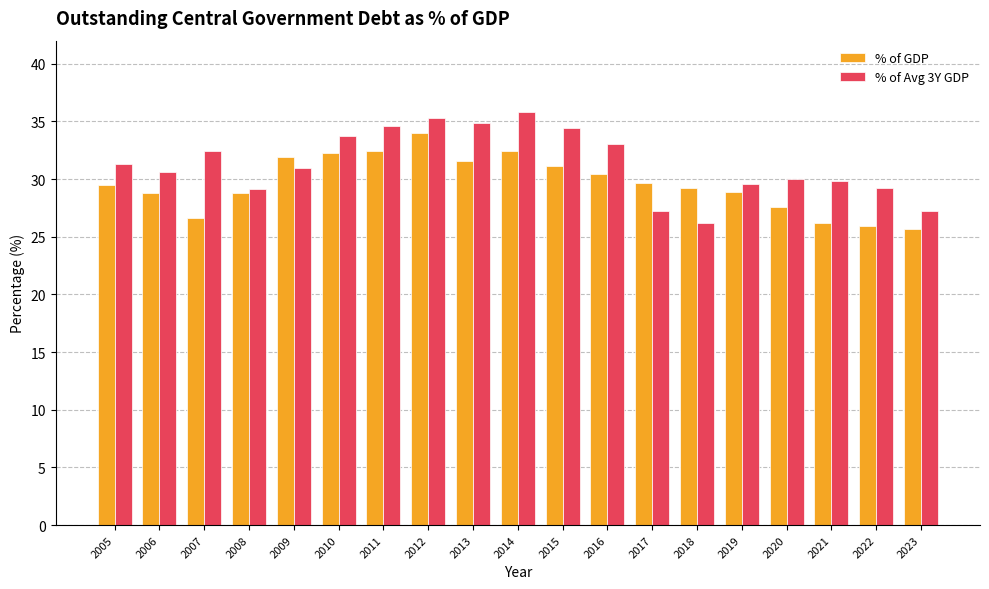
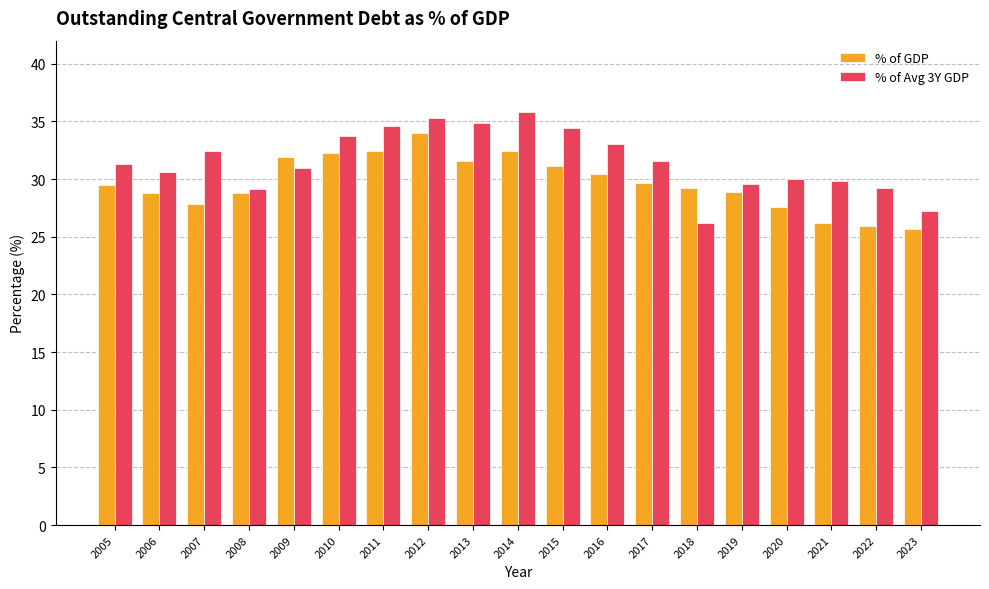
  {
    "% of GDP": {
      "2005": 29.5,
      "2006": 28.8,
-     "2007": 26.6,
+     "2007": 27.8,
      "2008": 28.8,
      "2009": 31.9,
      "2010": 32.3,
      "2011": 32.4,
      "2012": 34.0,
      "2013": 31.6,
      "2014": 32.4,
      "2015": 31.1,
      "2016": 30.4,
      "2017": 29.7,
      "2018": 29.2,
      "2019": 28.9,
      "2020": 27.6,
      "2021": 26.2,
      "2022": 25.9,
      "2023": 25.7
    },
    "% of Avg 3Y GDP": {
      "2005": 31.3,
      "2006": 30.6,
      "2007": 32.4,
      "2008": 29.1,
      "2009": 31.0,
      "2010": 33.7,
      "2011": 34.6,
      "2012": 35.3,
      "2013": 34.9,
      "2014": 35.8,
      "2015": 34.4,
      "2016": 33.0,
-     "2017": 27.2,
+     "2017": 31.6,
      "2018": 26.2,
      "2019": 29.6,
      "2020": 30.0,
      "2021": 29.8,
      "2022": 29.2,
      "2023": 27.2
    }
  }
